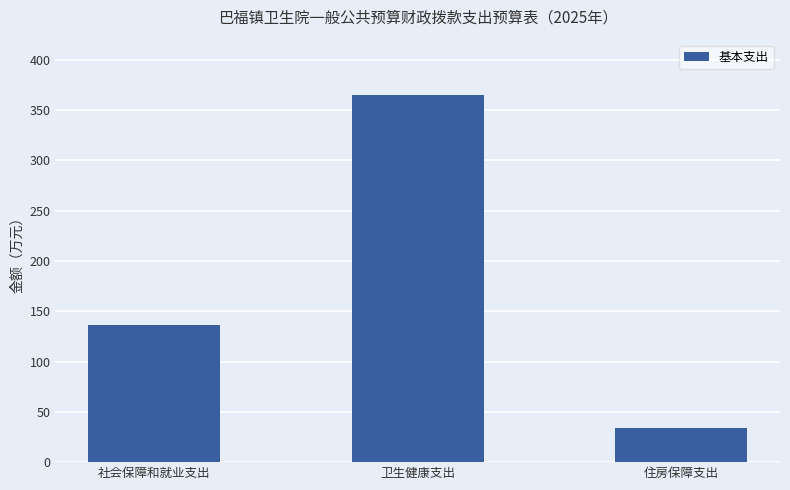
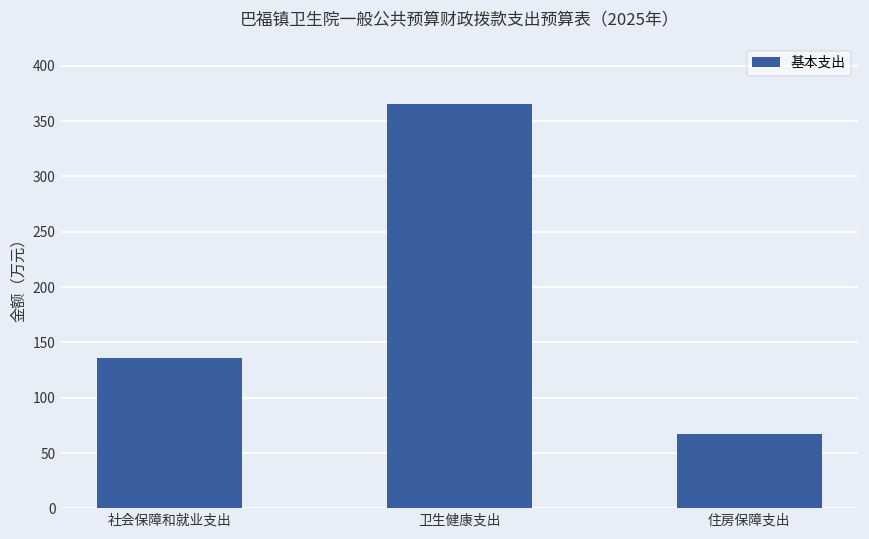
  {
    "社会保障和就业支出": 136,
    "卫生健康支出": 365,
-   "住房保障支出": 34
+   "住房保障支出": 67
  }
